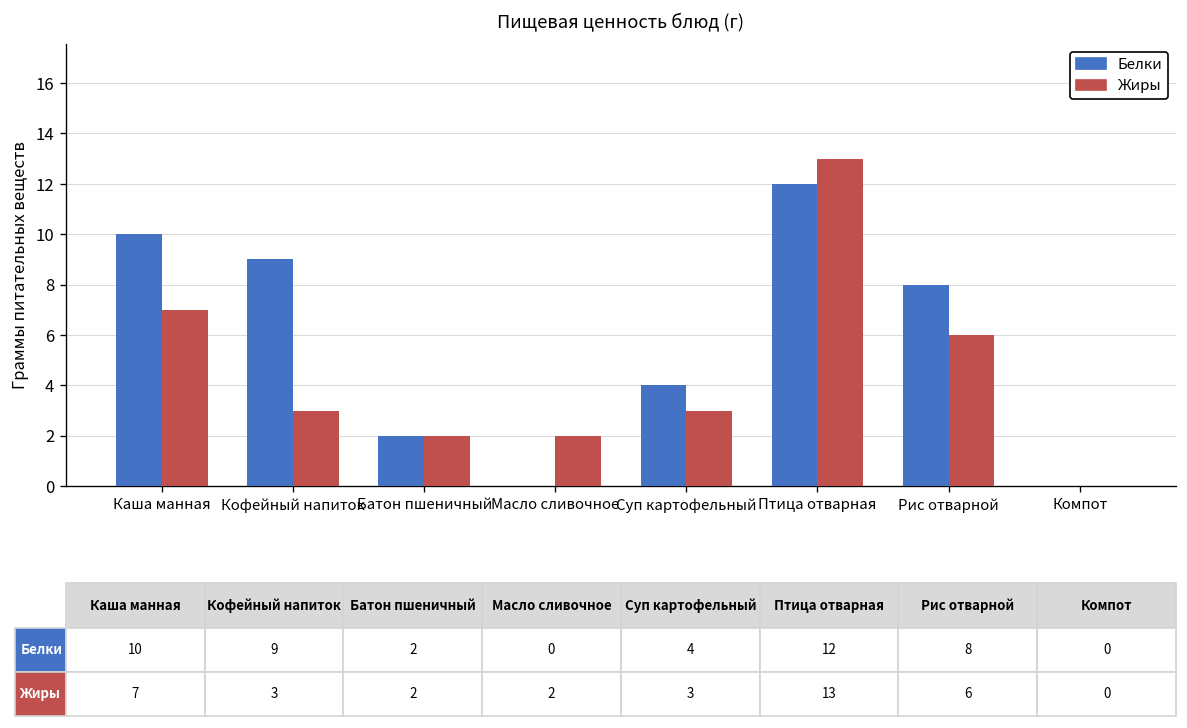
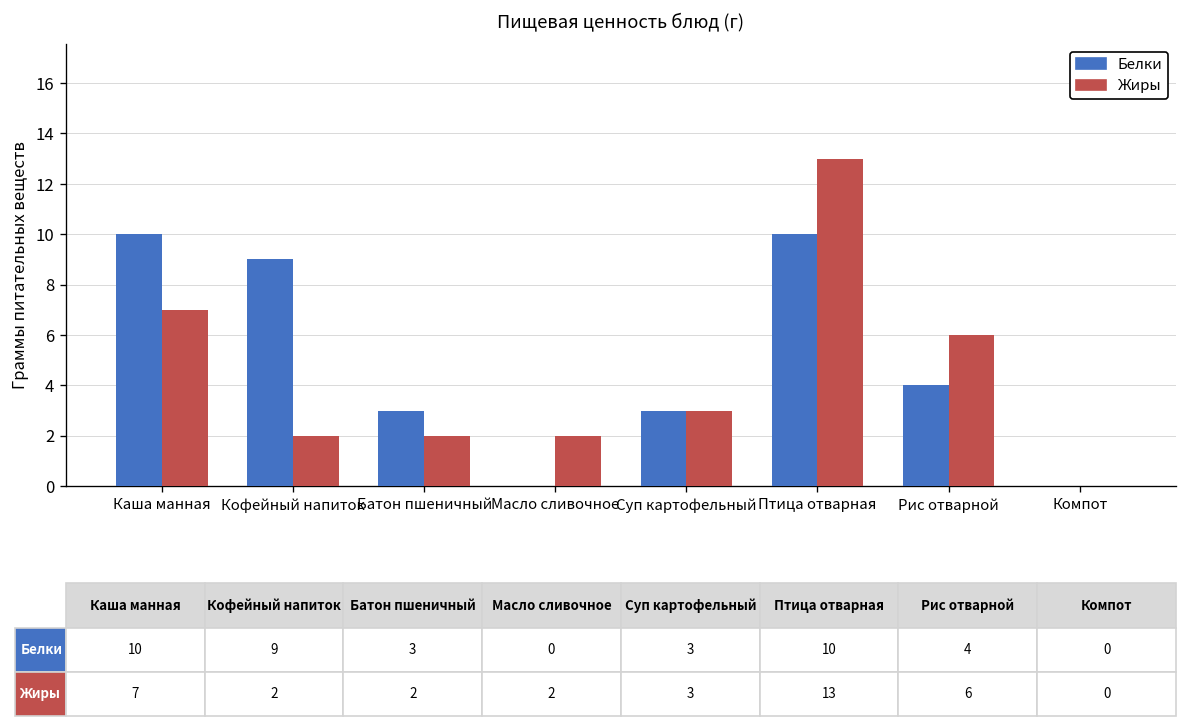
  {
    "Белки": {
-     "Батон пшеничный": 2,
-     "Суп картофельный": 4,
-     "Птица отварная": 12,
-     "Рис отварной": 8
+     "Батон пшеничный": 3,
+     "Суп картофельный": 3,
+     "Птица отварная": 10,
+     "Рис отварной": 4
    },
    "Жиры": {
-     "Кофейный напиток": 3
+     "Кофейный напиток": 2
    }
  }
